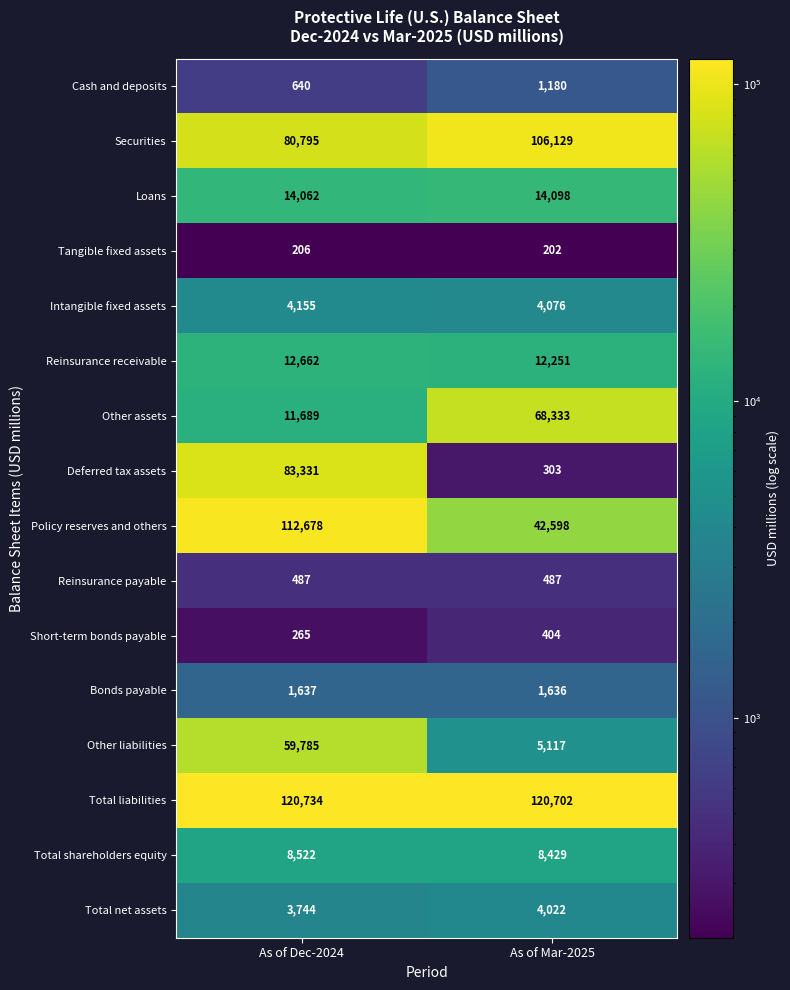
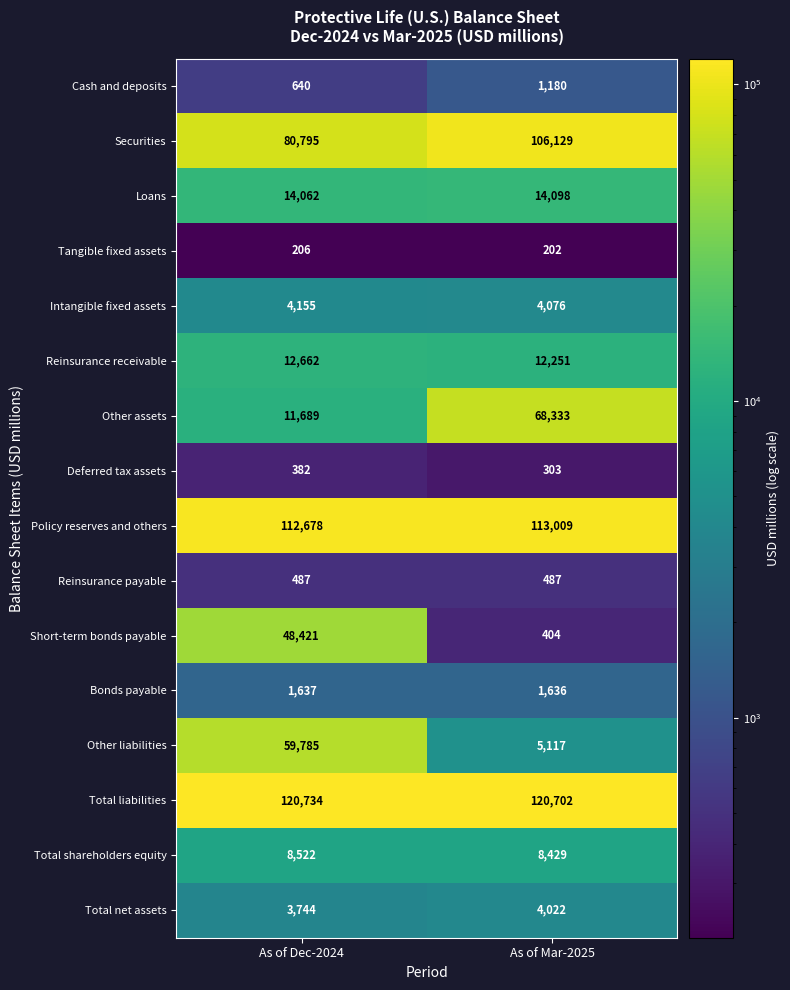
  {
    "Cash and deposits": {
      "As of Dec-2024": "640",
      "As of Mar-2025": "1,180"
    },
    "Securities": {
      "As of Dec-2024": "80,795",
      "As of Mar-2025": "106,129"
    },
    "Loans": {
      "As of Dec-2024": "14,062",
      "As of Mar-2025": "14,098"
    },
    "Tangible fixed assets": {
      "As of Dec-2024": "206",
      "As of Mar-2025": "202"
    },
    "Intangible fixed assets": {
      "As of Dec-2024": "4,155",
      "As of Mar-2025": "4,076"
    },
    "Reinsurance receivable": {
      "As of Dec-2024": "12,662",
      "As of Mar-2025": "12,251"
    },
    "Other assets": {
      "As of Dec-2024": "11,689",
      "As of Mar-2025": "68,333"
    },
    "Deferred tax assets": {
-     "As of Dec-2024": "83,331",
+     "As of Dec-2024": "382",
      "As of Mar-2025": "303"
    },
    "Policy reserves and others": {
      "As of Dec-2024": "112,678",
-     "As of Mar-2025": "42,598"
+     "As of Mar-2025": "113,009"
    },
    "Reinsurance payable": {
      "As of Dec-2024": "487",
      "As of Mar-2025": "487"
    },
    "Short-term bonds payable": {
-     "As of Dec-2024": "265",
+     "As of Dec-2024": "48,421",
      "As of Mar-2025": "404"
    },
    "Bonds payable": {
      "As of Dec-2024": "1,637",
      "As of Mar-2025": "1,636"
    },
    "Other liabilities": {
      "As of Dec-2024": "59,785",
      "As of Mar-2025": "5,117"
    },
    "Total liabilities": {
      "As of Dec-2024": "120,734",
      "As of Mar-2025": "120,702"
    },
    "Total shareholders equity": {
      "As of Dec-2024": "8,522",
      "As of Mar-2025": "8,429"
    },
    "Total net assets": {
      "As of Dec-2024": "3,744",
      "As of Mar-2025": "4,022"
    }
  }
